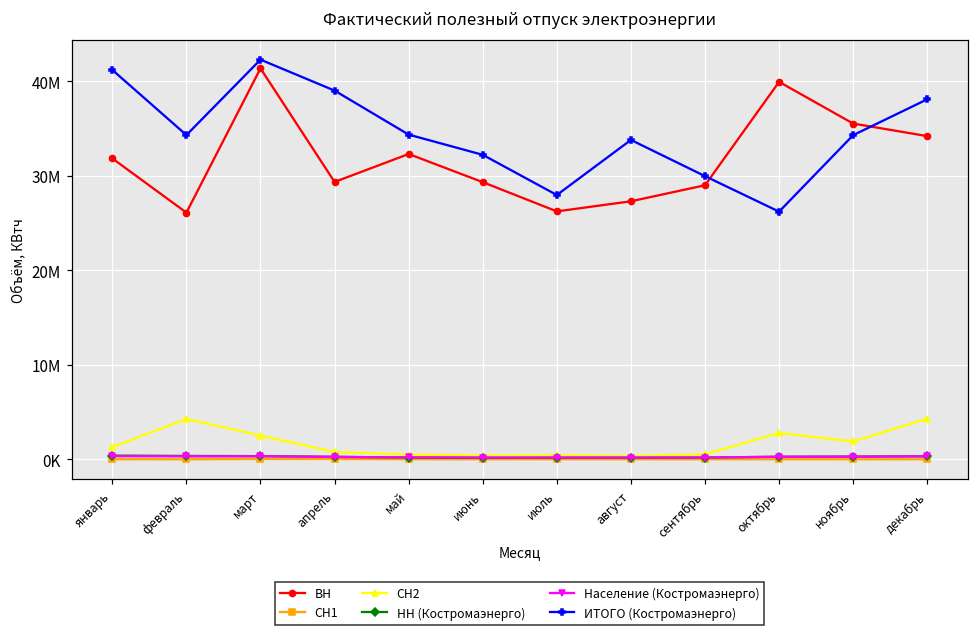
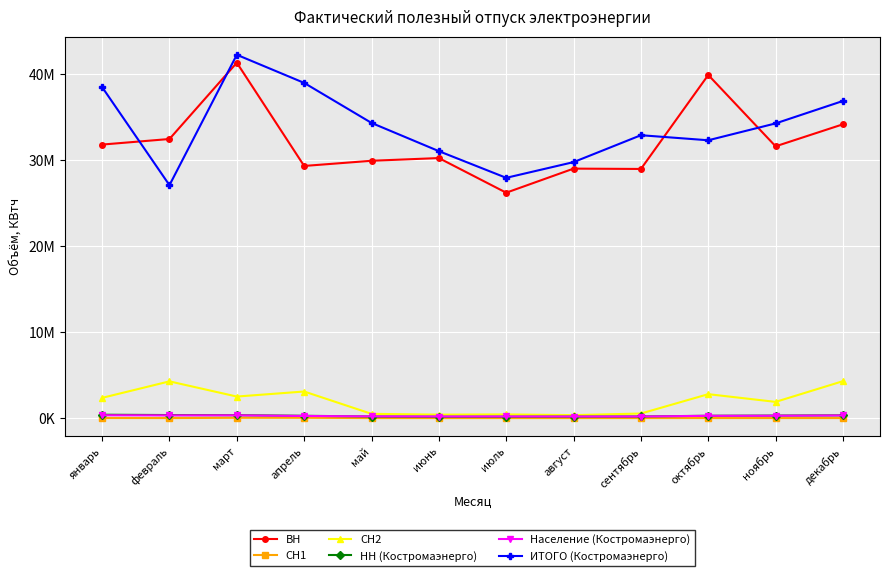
  {
    "ВН": {
      "январь": 32000000,
-     "февраль": 26000000,
+     "февраль": 32000000,
      "март": 41000000,
      "апрель": 29000000,
-     "май": 32000000,
-     "июнь": 29000000,
+     "май": 30000000,
+     "июнь": 30000000,
      "июль": 26000000,
-     "август": 27000000,
+     "август": 29000000,
      "сентябрь": 29000000,
      "октябрь": 40000000,
-     "ноябрь": 36000000,
+     "ноябрь": 32000000,
      "декабрь": 34000000
    },
    "СН1": {
      "январь": 0,
      "февраль": 0,
      "декабрь": 0
    },
    "СН2": {
-     "январь": 1000000,
+     "январь": 2000000,
      "февраль": 4000000,
      "март": 3000000,
-     "апрель": 1000000,
+     "апрель": 3000000,
      "сентябрь": 1000000,
      "октябрь": 3000000,
      "ноябрь": 2000000,
      "декабрь": 4000000
    },
    "ИТОГО (Костромаэнерго)": {
-     "январь": 41000000,
-     "февраль": 34000000,
+     "январь": 39000000,
+     "февраль": 27000000,
      "март": 42000000,
      "апрель": 39000000,
      "май": 34000000,
-     "июнь": 32000000,
+     "июнь": 31000000,
      "июль": 28000000,
-     "август": 34000000,
-     "сентябрь": 30000000,
-     "октябрь": 26000000,
+     "август": 30000000,
+     "сентябрь": 33000000,
+     "октябрь": 32000000,
      "ноябрь": 34000000,
-     "декабрь": 38000000
+     "декабрь": 37000000
    }
  }
